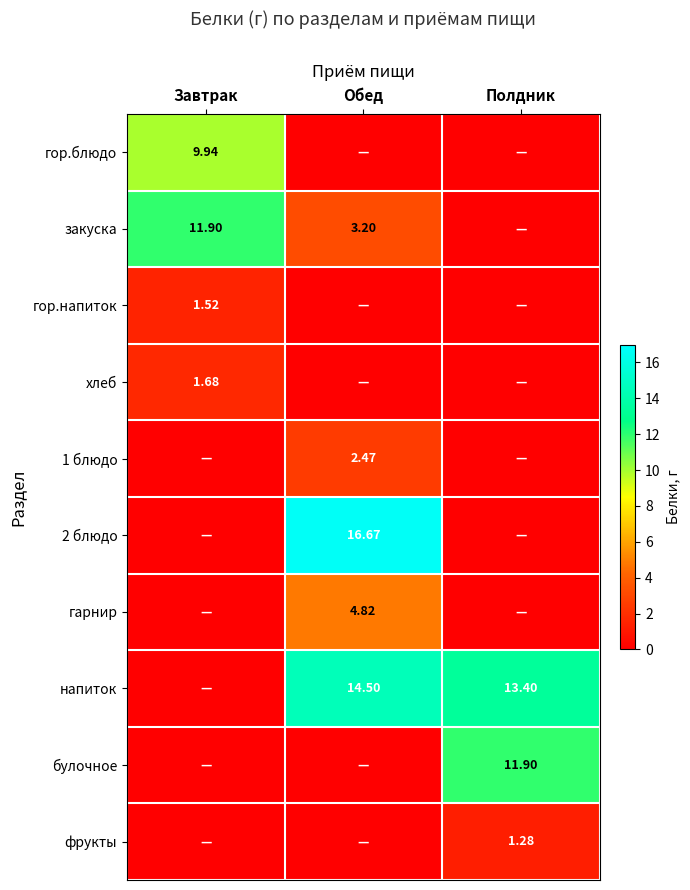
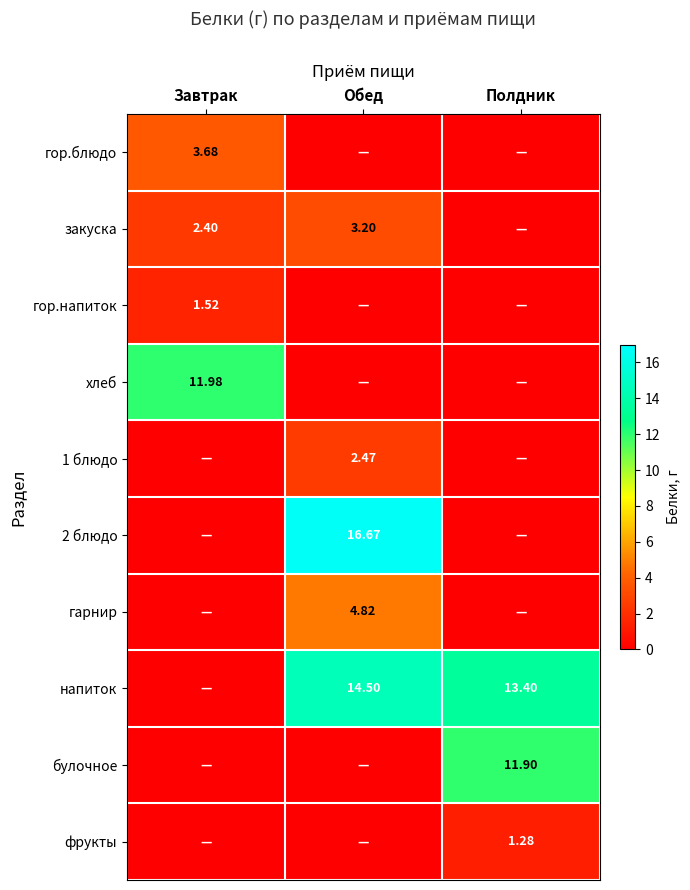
  {
    "гор.блюдо": {
-     "Завтрак": 9.94
+     "Завтрак": 3.68
    },
    "закуска": {
-     "Завтрак": 11.90,
+     "Завтрак": 2.40,
      "Обед": 3.20
    },
    "гор.напиток": {
      "Завтрак": 1.52
    },
    "хлеб": {
-     "Завтрак": 1.68
+     "Завтрак": 11.98
    },
    "1 блюдо": {
      "Обед": 2.47
    },
    "2 блюдо": {
      "Обед": 16.67
    },
    "гарнир": {
      "Обед": 4.82
    },
    "напиток": {
      "Обед": 14.50,
      "Полдник": 13.40
    },
    "булочное": {
      "Полдник": 11.90
    },
    "фрукты": {
      "Полдник": 1.28
    }
  }
